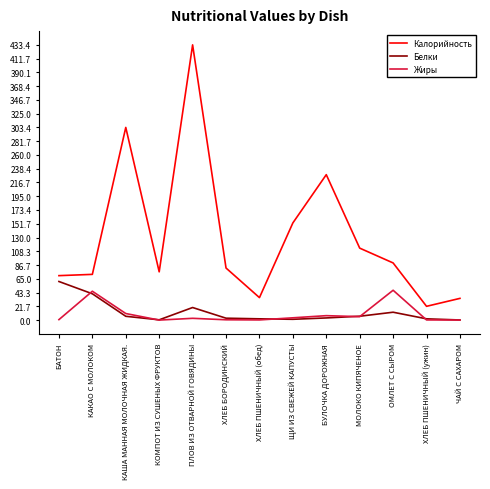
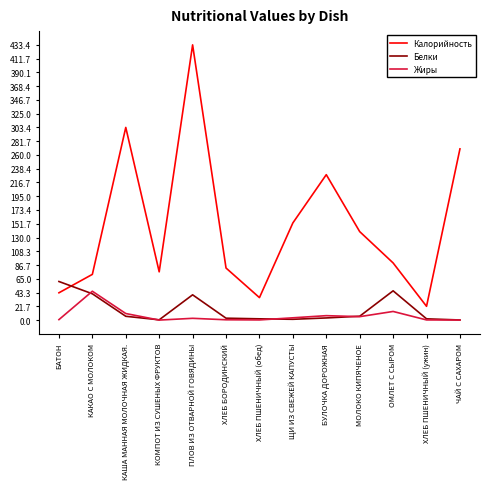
  {
    "Калорийность": {
-     "БАТОН": 70,
+     "БАТОН": 40,
      "КАКАО С МОЛОКОМ": 70,
      "КАША МАННАЯ МОЛОЧНАЯ ЖИДКАЯ.": 300,
      "КОМПОТ ИЗ СУШЕНЫХ ФРУКТОВ": 80,
      "ПЛОВ ИЗ ОТВАРНОЙ ГОВЯДИНЫ": 430,
      "ХЛЕБ БОРОДИНСКИЙ": 80,
      "ХЛЕБ ПШЕНИЧНЫЙ (обед)": 40,
      "ЩИ ИЗ СВЕЖЕЙ КАПУСТЫ": 150,
      "БУЛОЧКА ДОРОЖНАЯ": 230,
-     "МОЛОКО КИПЯЧЕНОЕ": 110,
+     "МОЛОКО КИПЯЧЕНОЕ": 140,
      "ОМЛЕТ С СЫРОМ": 90,
      "ХЛЕБ ПШЕНИЧНЫЙ (ужин)": 20,
-     "ЧАЙ С САХАРОМ": 30
+     "ЧАЙ С САХАРОМ": 270
    },
    "Белки": {
      "БАТОН": 60,
      "КАКАО С МОЛОКОМ": 40,
      "КАША МАННАЯ МОЛОЧНАЯ ЖИДКАЯ.": 10,
-     "ПЛОВ ИЗ ОТВАРНОЙ ГОВЯДИНЫ": 20,
-     "ОМЛЕТ С СЫРОМ": 10
+     "ПЛОВ ИЗ ОТВАРНОЙ ГОВЯДИНЫ": 40,
+     "ОМЛЕТ С СЫРОМ": 50
    },
    "Жиры": {
      "БАТОН": 0,
      "КАКАО С МОЛОКОМ": 50,
      "КАША МАННАЯ МОЛОЧНАЯ ЖИДКАЯ.": 10,
      "ПЛОВ ИЗ ОТВАРНОЙ ГОВЯДИНЫ": 0,
-     "ОМЛЕТ С СЫРОМ": 50
+     "ОМЛЕТ С СЫРОМ": 10
    }
  }
